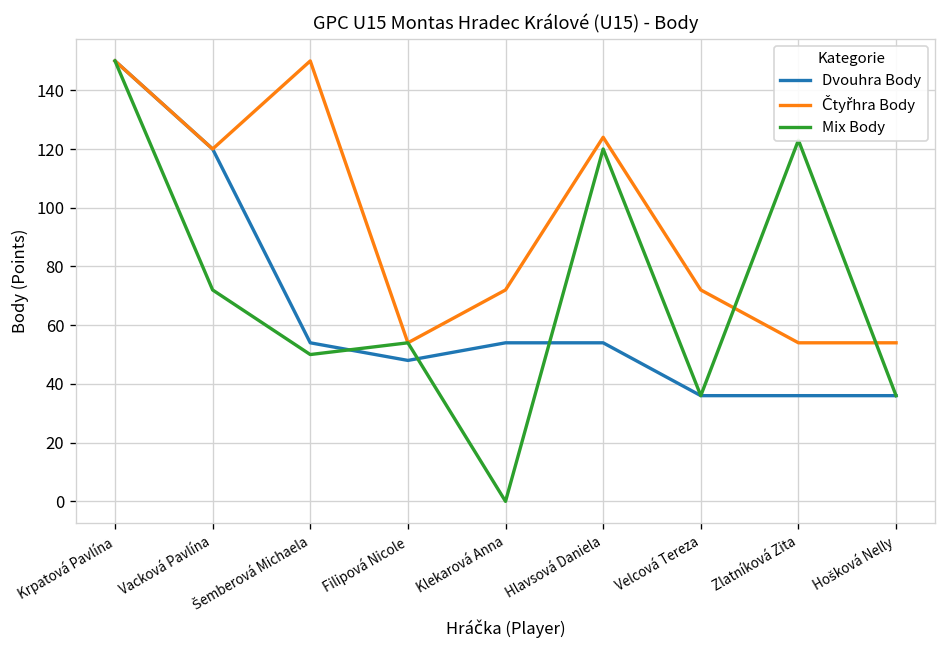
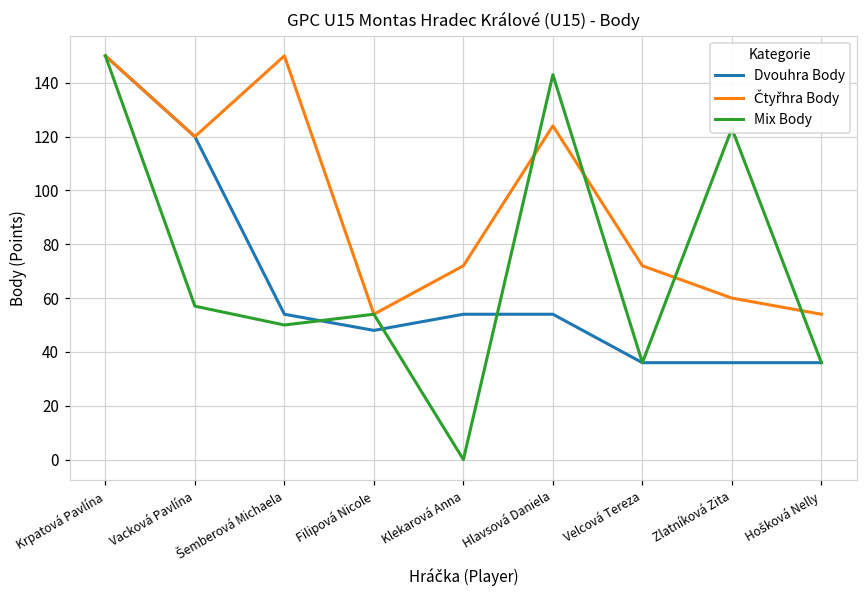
  {
    "Dvouhra Body": {
      "Šemberová Michaela": 54,
      "Filipová Nicole": 48,
      "Klekarová Anna": 54,
      "Hlavsová Daniela": 54,
      "Zlatníková Zita": 36
    },
    "Čtyřhra Body": {
      "Šemberová Michaela": 150,
      "Klekarová Anna": 72,
      "Hlavsová Daniela": 124,
      "Velcová Tereza": 72,
-     "Zlatníková Zita": 54,
+     "Zlatníková Zita": 60,
      "Hošková Nelly": 54
    },
    "Mix Body": {
-     "Vacková Pavlína": 72,
+     "Vacková Pavlína": 57,
      "Šemberová Michaela": 50,
      "Klekarová Anna": 0,
-     "Hlavsová Daniela": 120
+     "Hlavsová Daniela": 143
    }
  }
